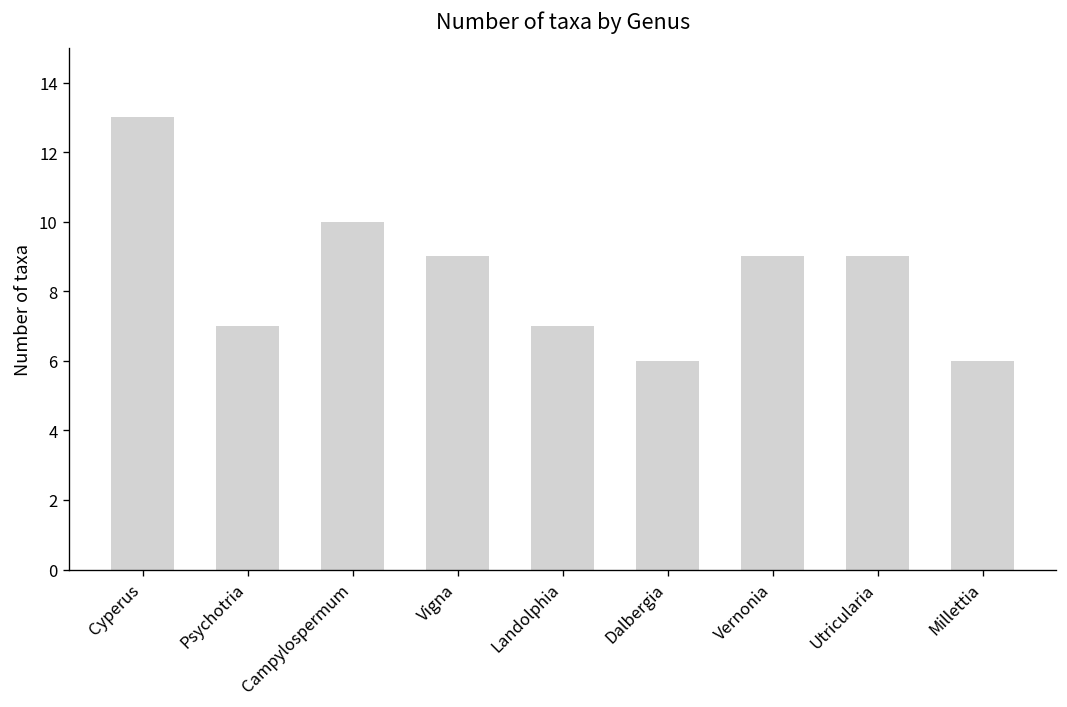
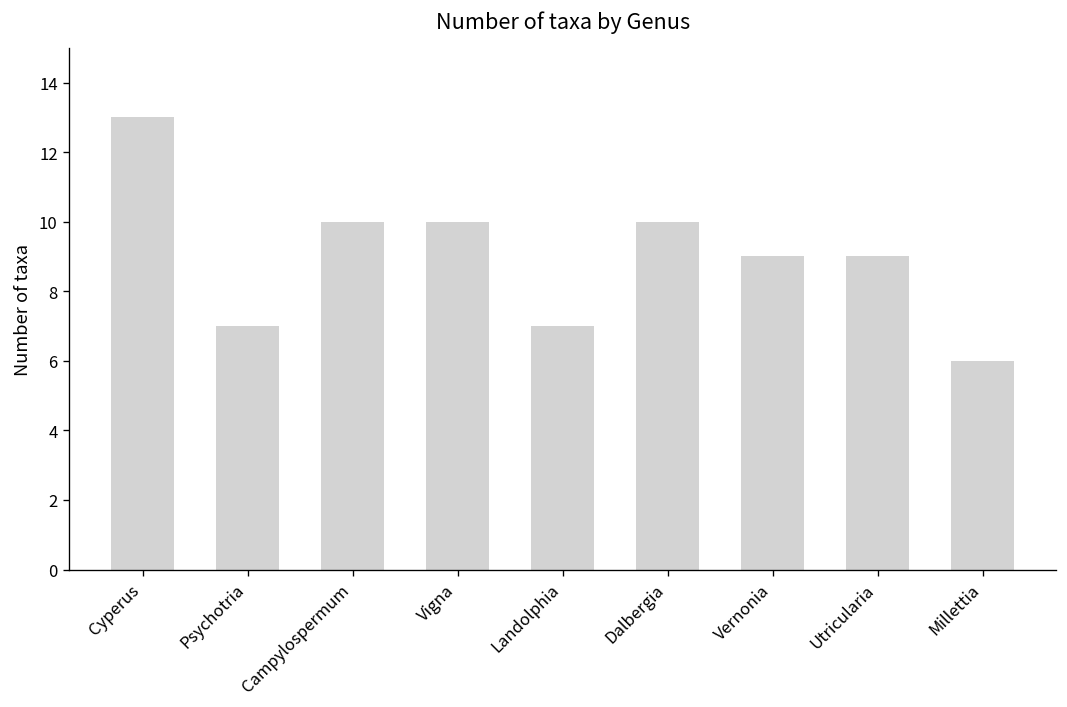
  {
    "Cyperus": 13,
    "Psychotria": 7,
    "Campylospermum": 10,
-   "Vigna": 9,
+   "Vigna": 10,
    "Landolphia": 7,
-   "Dalbergia": 6,
+   "Dalbergia": 10,
    "Vernonia": 9,
    "Utricularia": 9,
    "Millettia": 6
  }
